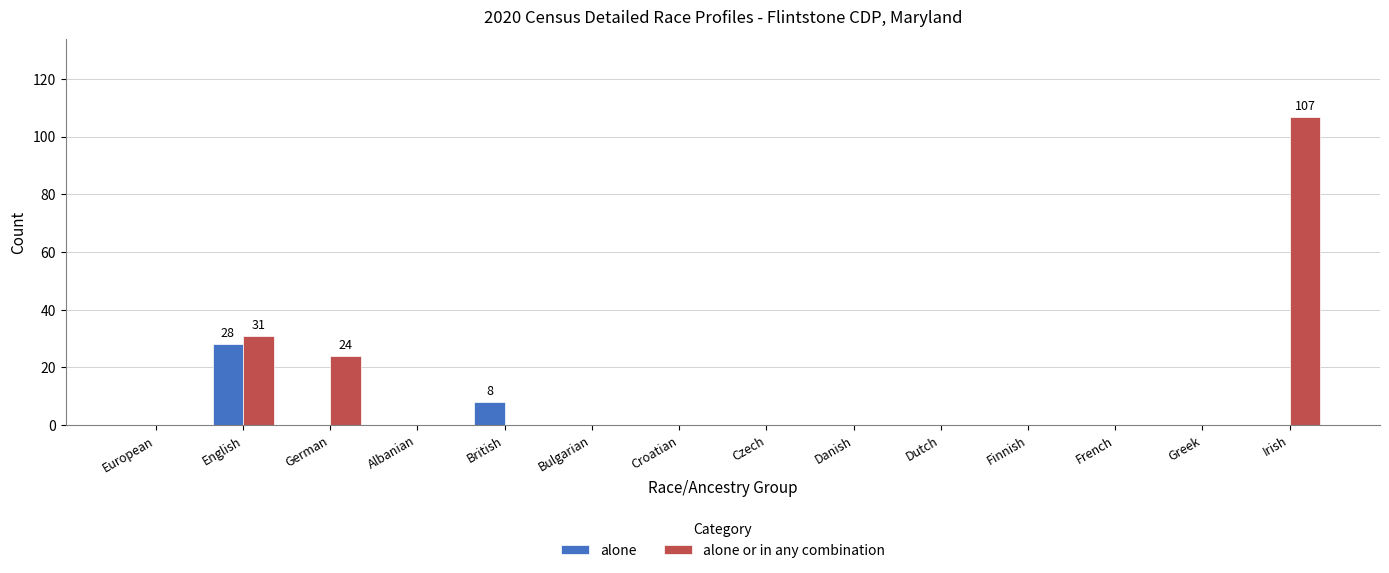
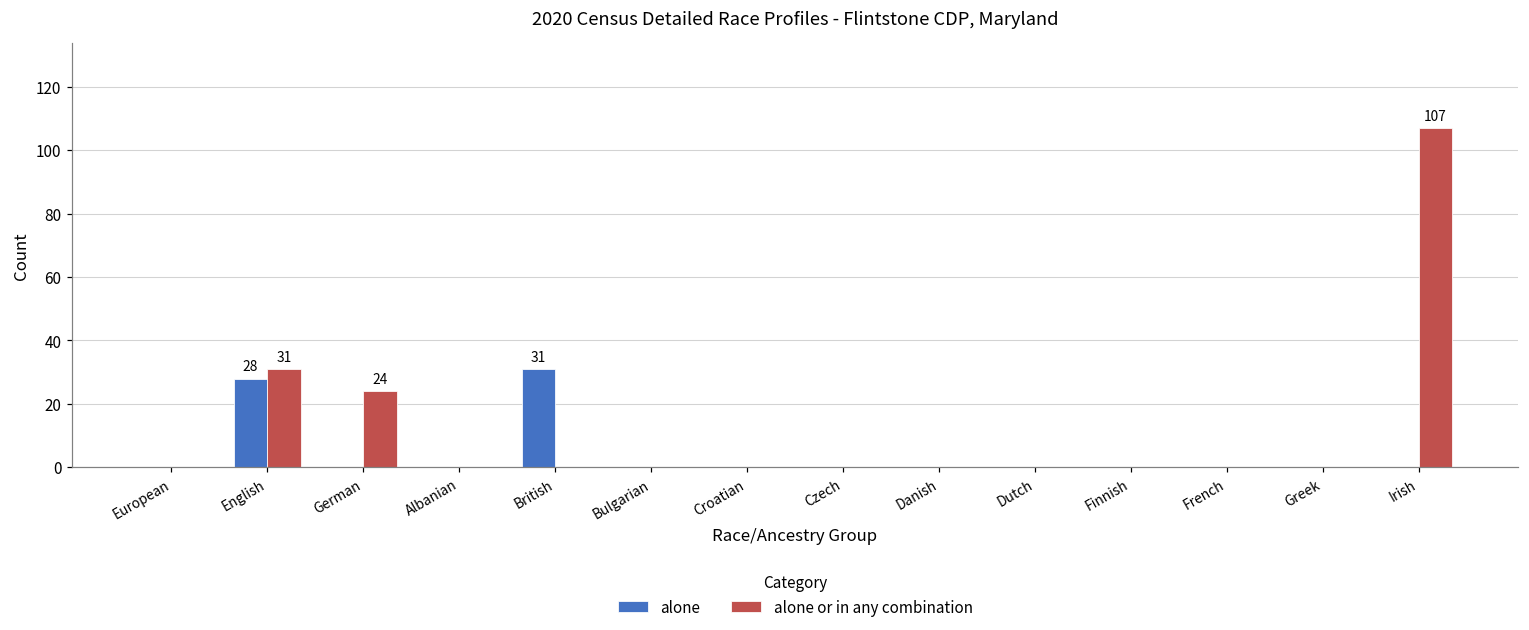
  {
    "alone": {
      "English": 28,
-     "British": 8
+     "British": 31
    },
    "alone or in any combination": {
      "English": 31,
      "German": 24,
      "Irish": 107
    }
  }
